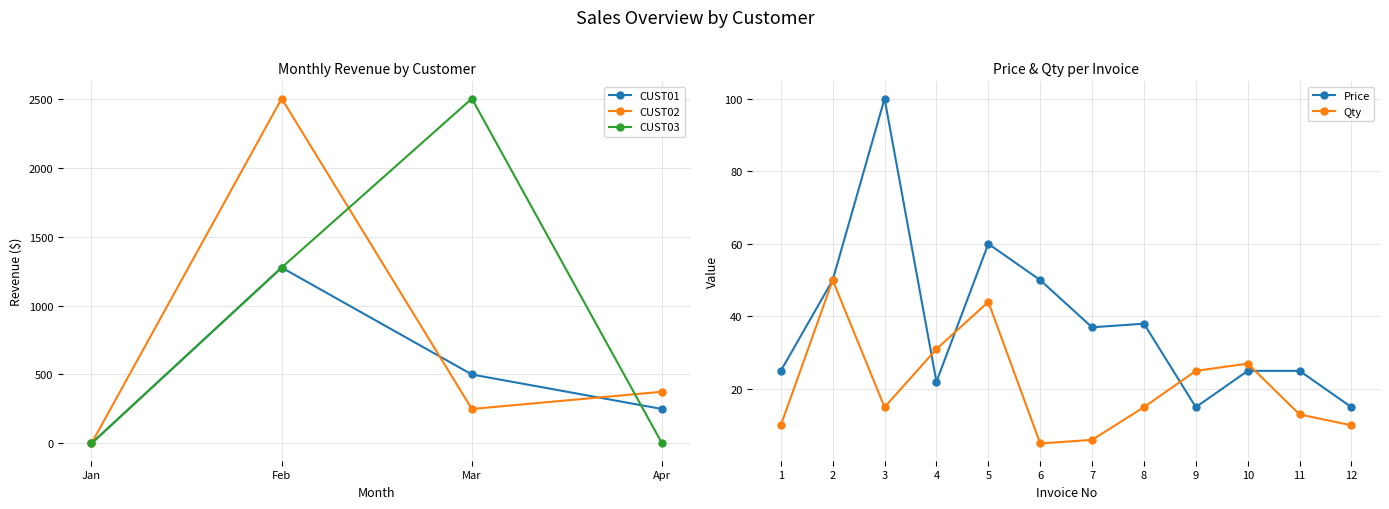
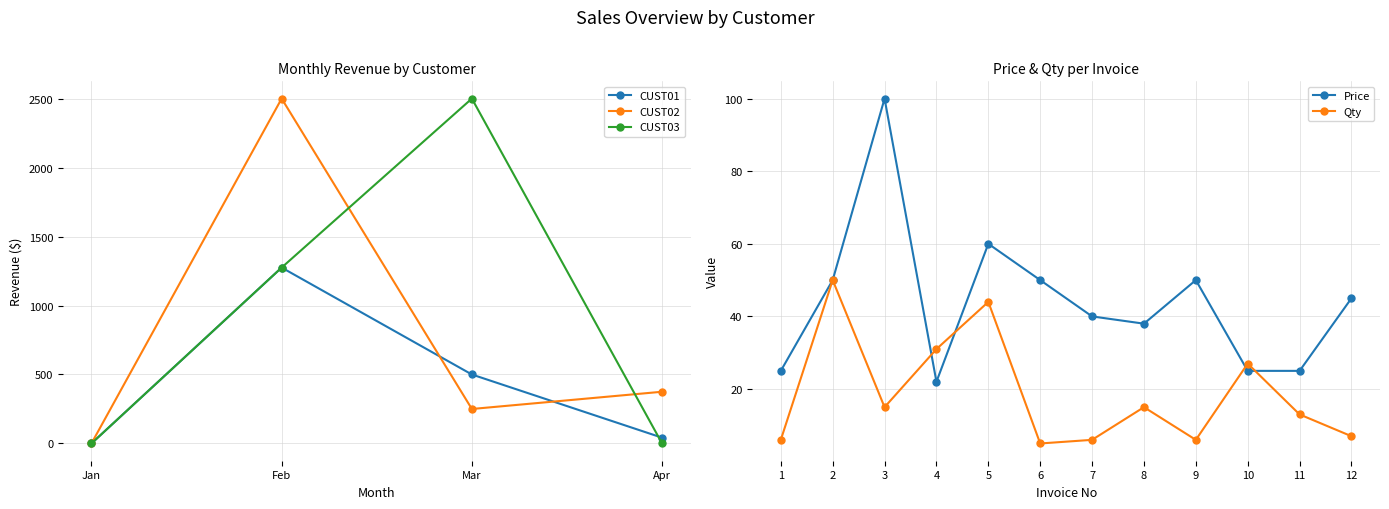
  {
    "Monthly Revenue by Customer": {
      "CUST01": {
        "Mar": 500,
-       "Apr": 250
+       "Apr": 40
      },
      "CUST02": {
        "Feb": 2500,
        "Mar": 250,
        "Apr": 380
      },
      "CUST03": {
        "Mar": 2500,
        "Apr": 0
      }
    },
    "Price & Qty per Invoice": {
      "Price": {
        "1": 25,
        "3": 100,
        "4": 22,
        "5": 60,
        "6": 50,
-       "7": 37,
+       "7": 40,
        "8": 38,
-       "9": 15,
+       "9": 50,
        "10": 25,
        "11": 25,
-       "12": 15
+       "12": 45
      },
      "Qty": {
-       "1": 10,
+       "1": 6,
        "3": 15,
        "4": 31,
        "5": 44,
        "6": 5,
        "7": 6,
        "8": 15,
-       "9": 25,
+       "9": 6,
        "10": 27,
        "11": 13,
-       "12": 10
+       "12": 7
      }
    }
  }
